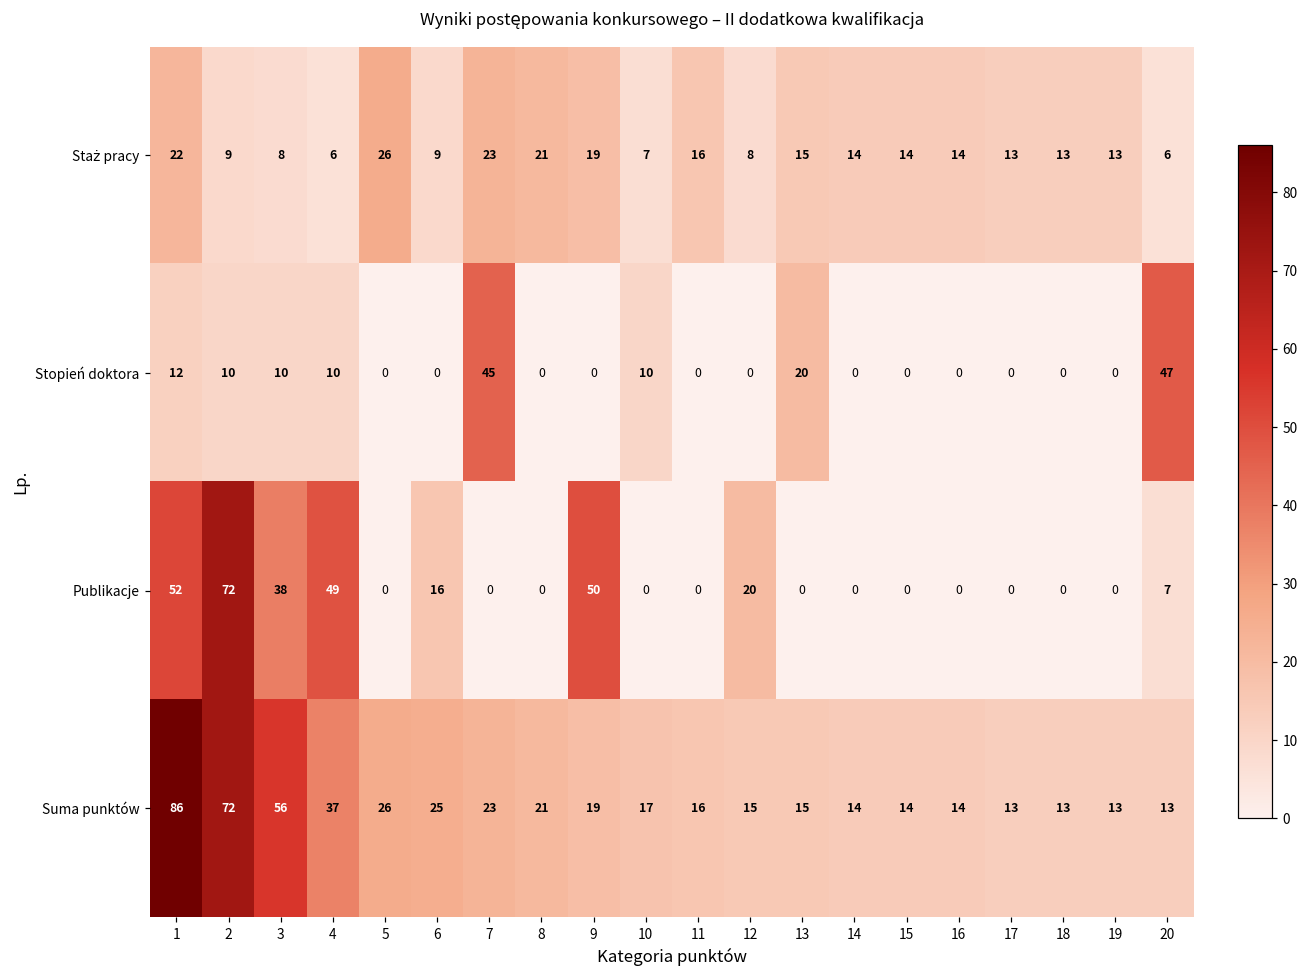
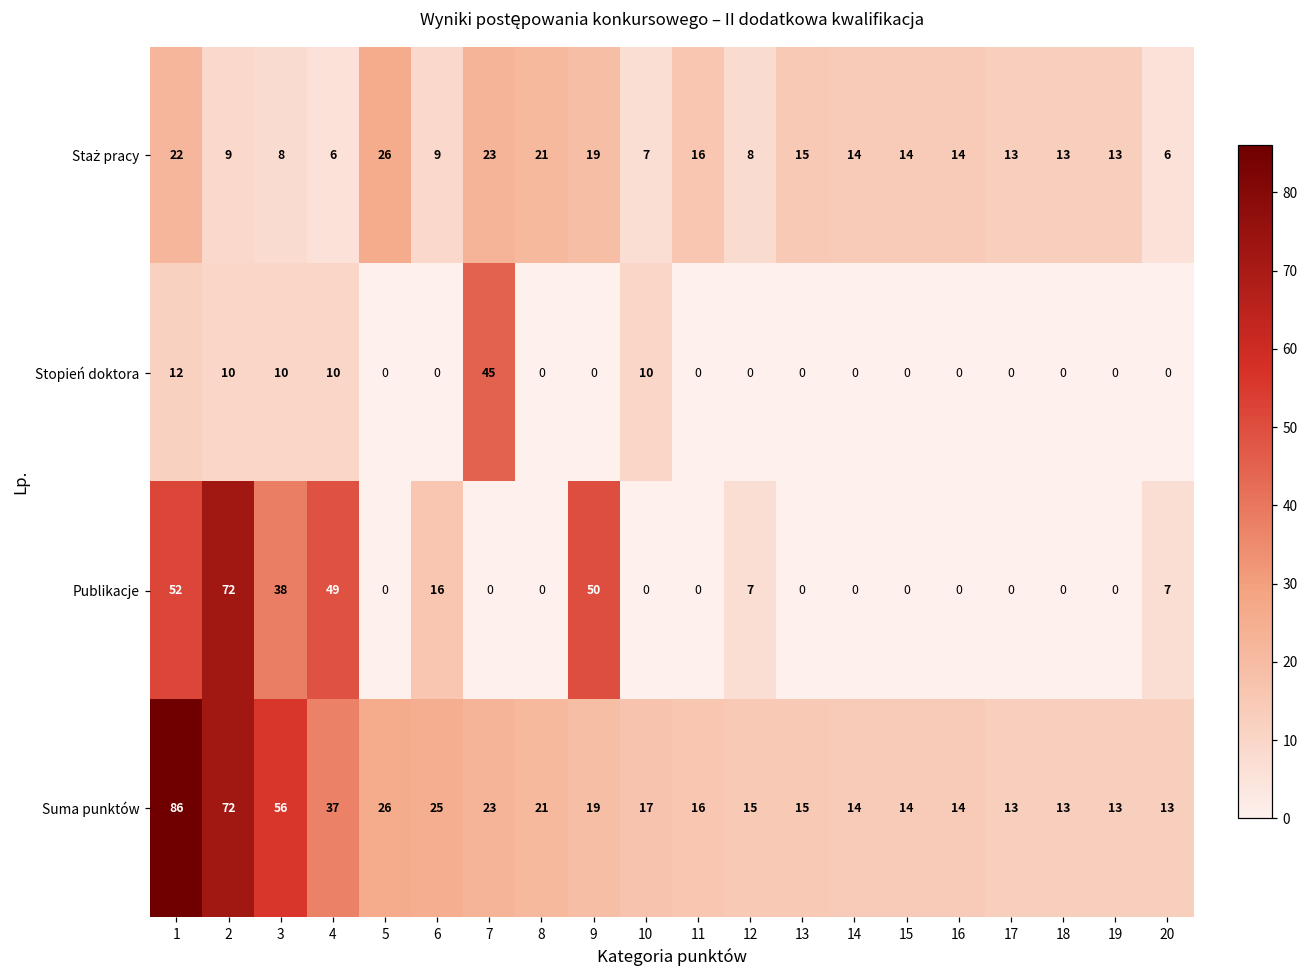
  {
    "Staż pracy": {
      "1": 22,
      "2": 9,
      "3": 8,
      "4": 6,
      "5": 26,
      "6": 9,
      "7": 23,
      "8": 21,
      "9": 19,
      "10": 7,
      "11": 16,
      "12": 8,
      "13": 15,
      "14": 14,
      "15": 14,
      "16": 14,
      "17": 13,
      "18": 13,
      "19": 13,
      "20": 6
    },
    "Stopień doktora": {
      "1": 12,
      "2": 10,
      "3": 10,
      "4": 10,
      "5": 0,
      "6": 0,
      "7": 45,
      "8": 0,
      "9": 0,
      "10": 10,
      "11": 0,
      "12": 0,
-     "13": 20,
+     "13": 0,
      "14": 0,
      "15": 0,
      "16": 0,
      "17": 0,
      "18": 0,
      "19": 0,
-     "20": 47
+     "20": 0
    },
    "Publikacje": {
      "1": 52,
      "2": 72,
      "3": 38,
      "4": 49,
      "5": 0,
      "6": 16,
      "7": 0,
      "8": 0,
      "9": 50,
      "10": 0,
      "11": 0,
-     "12": 20,
+     "12": 7,
      "13": 0,
      "14": 0,
      "15": 0,
      "16": 0,
      "17": 0,
      "18": 0,
      "19": 0,
      "20": 7
    },
    "Suma punktów": {
      "1": 86,
      "2": 72,
      "3": 56,
      "4": 37,
      "5": 26,
      "6": 25,
      "7": 23,
      "8": 21,
      "9": 19,
      "10": 17,
      "11": 16,
      "12": 15,
      "13": 15,
      "14": 14,
      "15": 14,
      "16": 14,
      "17": 13,
      "18": 13,
      "19": 13,
      "20": 13
    }
  }
